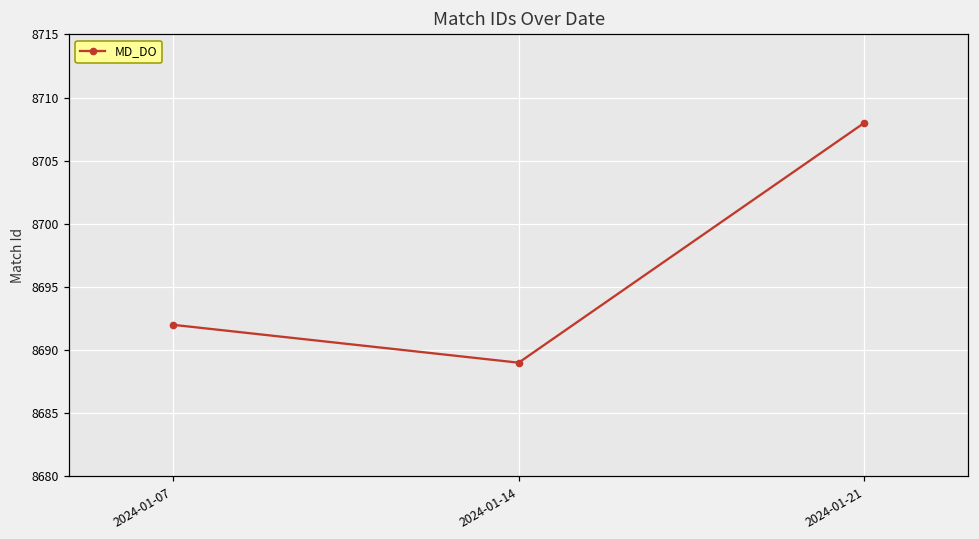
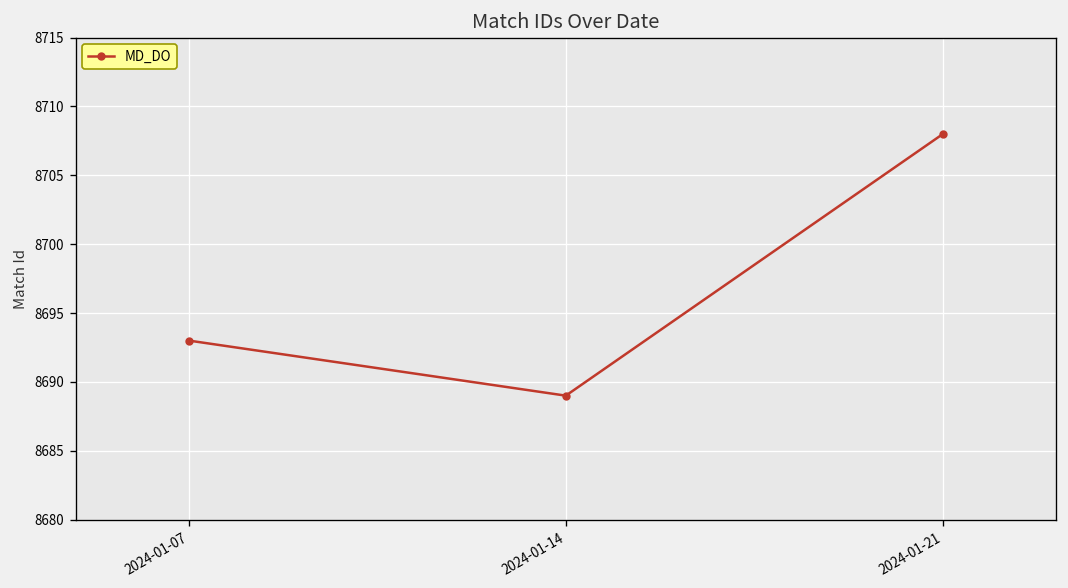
  {
-   "2024-01-07": 8692,
+   "2024-01-07": 8693,
    "2024-01-14": 8689,
    "2024-01-21": 8708
  }
